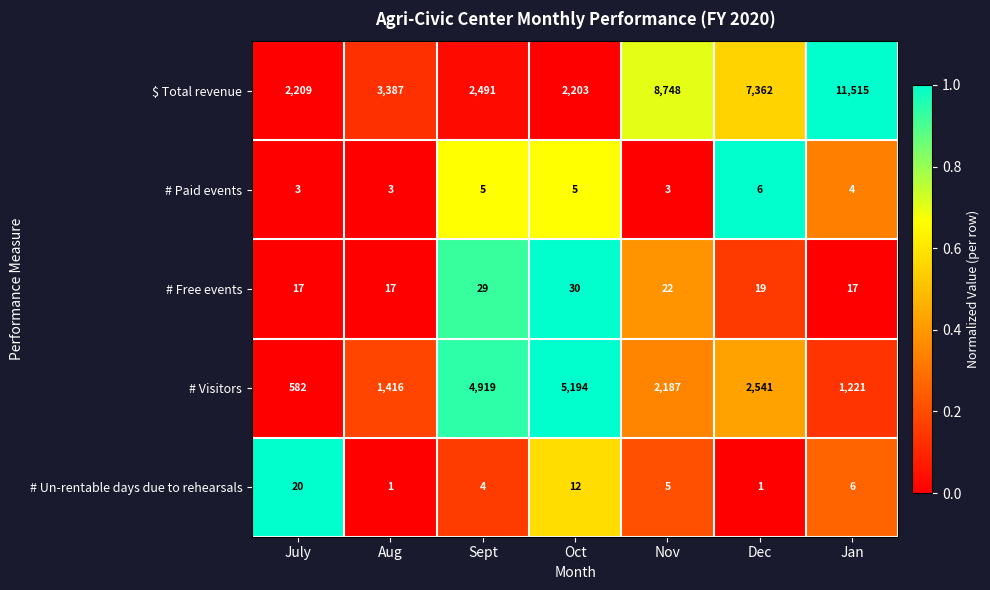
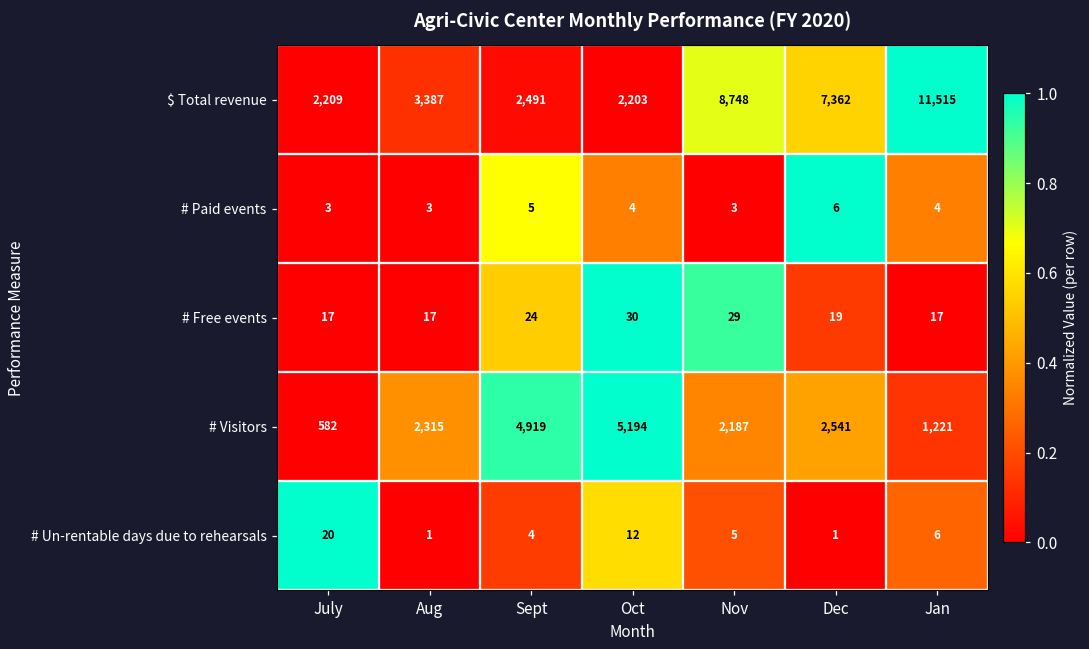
  {
    "$ Total revenue": {
      "July": "2,209",
      "Aug": "3,387",
      "Sept": "2,491",
      "Oct": "2,203",
      "Nov": "8,748",
      "Dec": "7,362",
      "Jan": "11,515"
    },
    "# Paid events": {
      "July": "3",
      "Aug": "3",
      "Sept": "5",
-     "Oct": "5",
+     "Oct": "4",
      "Nov": "3",
      "Dec": "6",
      "Jan": "4"
    },
    "# Free events": {
      "July": "17",
      "Aug": "17",
-     "Sept": "29",
+     "Sept": "24",
      "Oct": "30",
-     "Nov": "22",
+     "Nov": "29",
      "Dec": "19",
      "Jan": "17"
    },
    "# Visitors": {
      "July": "582",
-     "Aug": "1,416",
+     "Aug": "2,315",
      "Sept": "4,919",
      "Oct": "5,194",
      "Nov": "2,187",
      "Dec": "2,541",
      "Jan": "1,221"
    },
    "# Un-rentable days due to rehearsals": {
      "July": "20",
      "Aug": "1",
      "Sept": "4",
      "Oct": "12",
      "Nov": "5",
      "Dec": "1",
      "Jan": "6"
    }
  }
